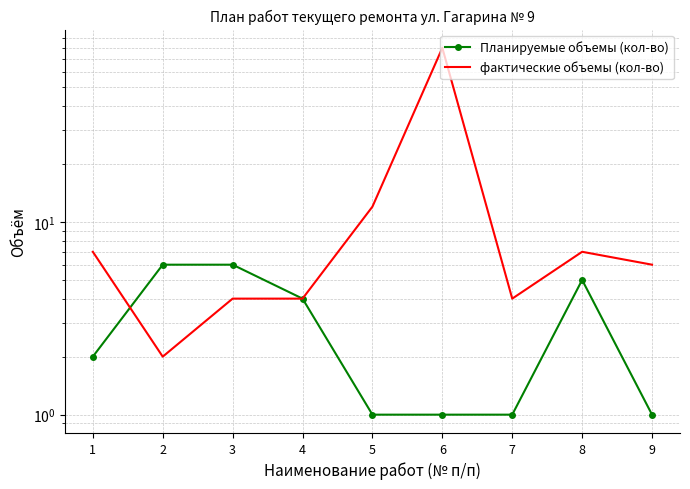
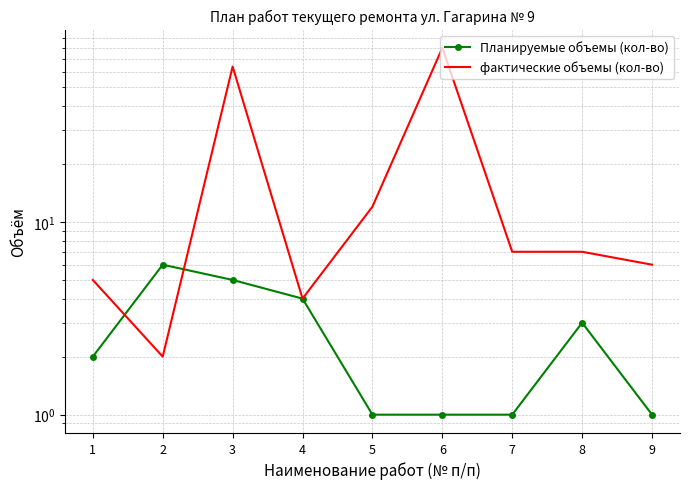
  {
    "Планируемые объемы (кол-во)": {
      "1": 2,
      "2": 6,
-     "3": 6,
+     "3": 5,
      "5": 1,
      "6": 1,
      "7": 1,
-     "8": 5,
+     "8": 3,
      "9": 1
    },
    "фактические объемы (кол-во)": {
-     "1": 7,
+     "1": 5,
      "2": 2,
-     "3": 4,
+     "3": 64,
      "5": 12,
-     "7": 4,
+     "7": 7,
      "8": 7,
      "9": 6
    }
  }
